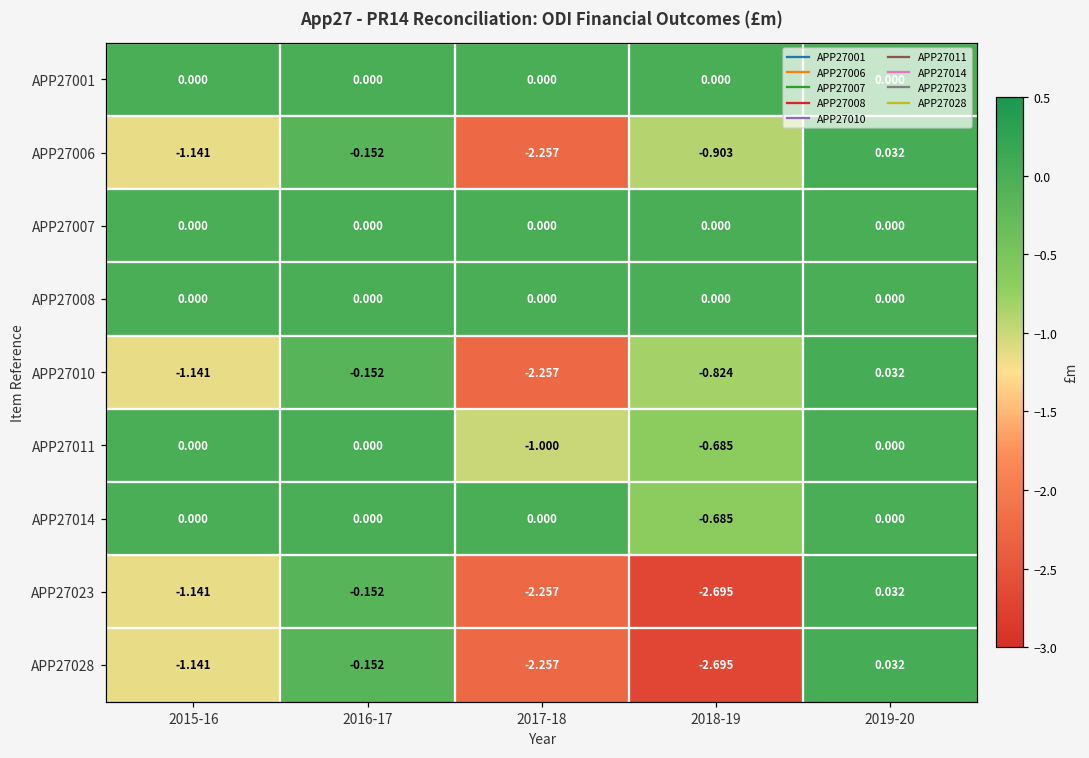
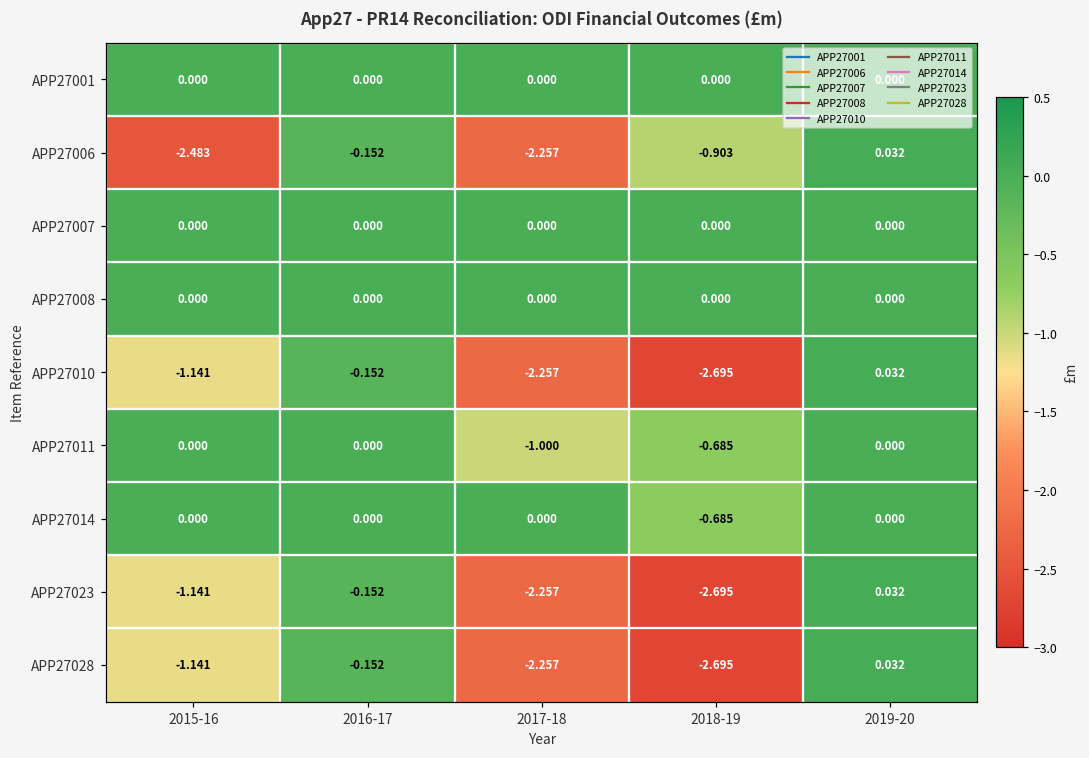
  {
    "APP27001": {
      "2015-16": 0.000,
      "2016-17": 0.000,
      "2017-18": 0.000,
      "2018-19": 0.000
    },
    "APP27006": {
-     "2015-16": -1.141,
+     "2015-16": -2.483,
      "2016-17": -0.152,
      "2017-18": -2.257,
      "2018-19": -0.903,
      "2019-20": 0.032
    },
    "APP27007": {
      "2015-16": 0.000,
      "2016-17": 0.000,
      "2017-18": 0.000,
      "2018-19": 0.000,
      "2019-20": 0.000
    },
    "APP27008": {
      "2015-16": 0.000,
      "2016-17": 0.000,
      "2017-18": 0.000,
      "2018-19": 0.000,
      "2019-20": 0.000
    },
    "APP27010": {
      "2015-16": -1.141,
      "2016-17": -0.152,
      "2017-18": -2.257,
-     "2018-19": -0.824,
+     "2018-19": -2.695,
      "2019-20": 0.032
    },
    "APP27011": {
      "2015-16": 0.000,
      "2016-17": 0.000,
      "2017-18": -1.000,
      "2018-19": -0.685,
      "2019-20": 0.000
    },
    "APP27014": {
      "2015-16": 0.000,
      "2016-17": 0.000,
      "2017-18": 0.000,
      "2018-19": -0.685,
      "2019-20": 0.000
    },
    "APP27023": {
      "2015-16": -1.141,
      "2016-17": -0.152,
      "2017-18": -2.257,
      "2018-19": -2.695,
      "2019-20": 0.032
    },
    "APP27028": {
      "2015-16": -1.141,
      "2016-17": -0.152,
      "2017-18": -2.257,
      "2018-19": -2.695,
      "2019-20": 0.032
    }
  }
